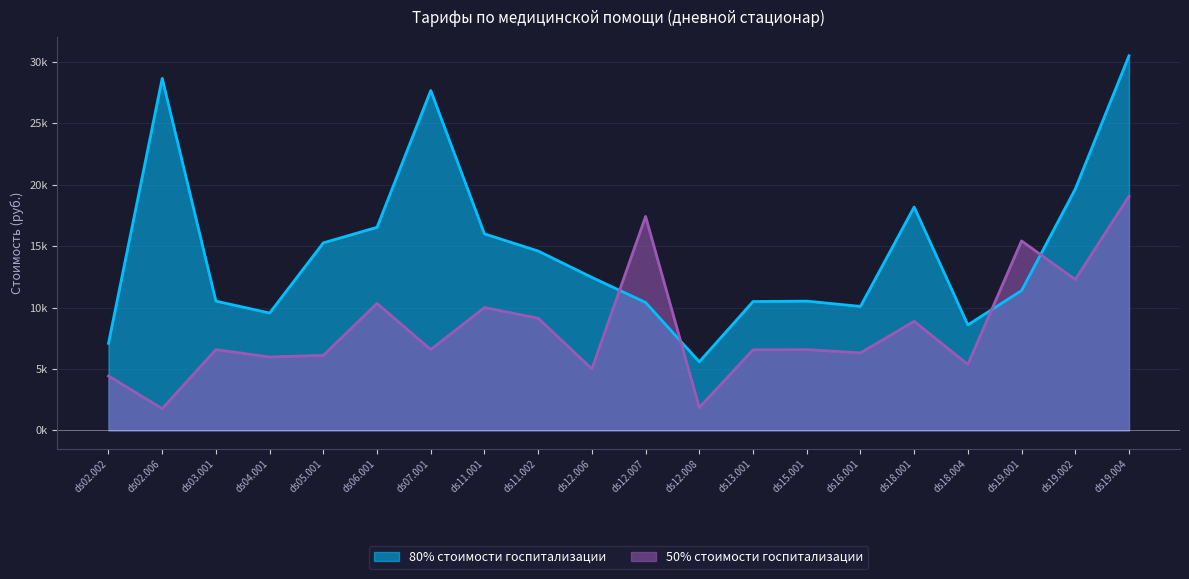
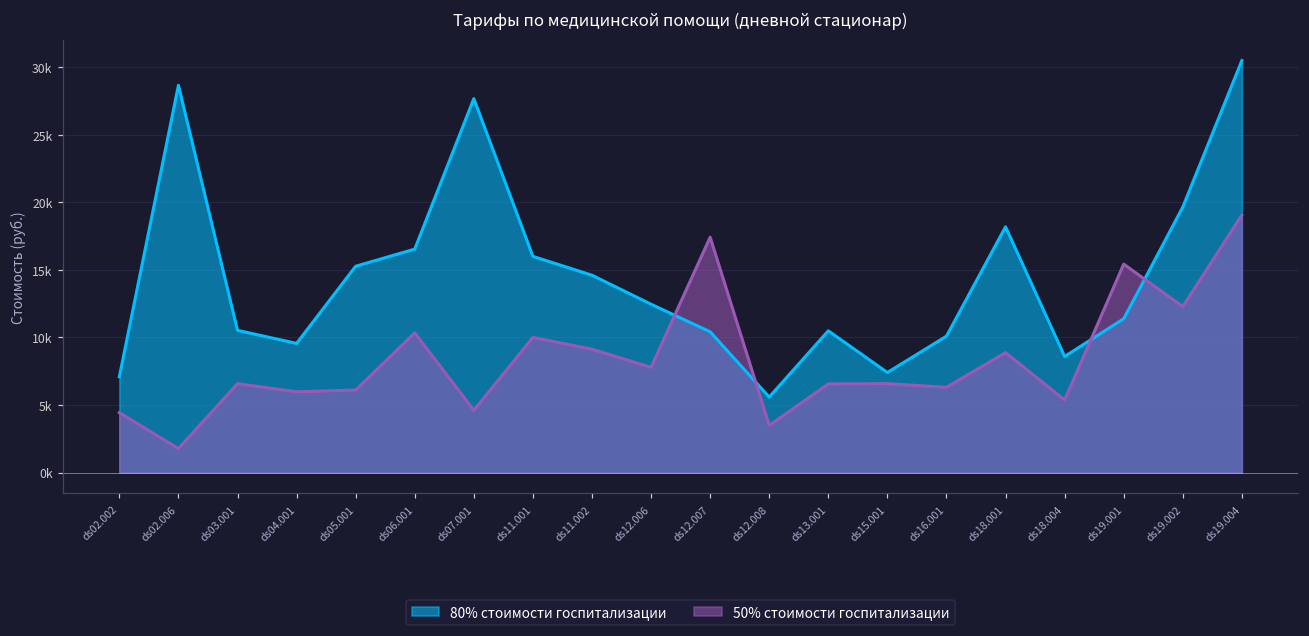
  {
    "80% стоимости госпитализации": {
      "ds02.002": 7100,
      "ds02.006": 28600,
      "ds03.001": 10500,
      "ds04.001": 9600,
      "ds05.001": 15300,
      "ds06.001": 16500,
      "ds07.001": 27700,
      "ds11.001": 16000,
      "ds11.002": 14600,
      "ds12.006": 12400,
      "ds12.007": 10400,
      "ds12.008": 5600,
      "ds13.001": 10500,
-     "ds15.001": 10500,
+     "ds15.001": 7400,
      "ds16.001": 10100,
      "ds18.001": 18200,
      "ds18.004": 8600,
      "ds19.001": 11400,
      "ds19.002": 19600,
      "ds19.004": 30500
    },
    "50% стоимости госпитализации": {
      "ds02.002": 4400,
      "ds02.006": 1800,
      "ds03.001": 6600,
      "ds04.001": 6000,
      "ds05.001": 6100,
      "ds06.001": 10300,
-     "ds07.001": 6600,
+     "ds07.001": 4600,
      "ds11.001": 10000,
      "ds11.002": 9100,
-     "ds12.006": 5000,
+     "ds12.006": 7800,
      "ds12.007": 17400,
-     "ds12.008": 1900,
+     "ds12.008": 3500,
      "ds13.001": 6600,
      "ds15.001": 6600,
      "ds16.001": 6300,
      "ds18.001": 8900,
      "ds18.004": 5400,
      "ds19.001": 15400,
      "ds19.002": 12300,
      "ds19.004": 19100
    }
  }
